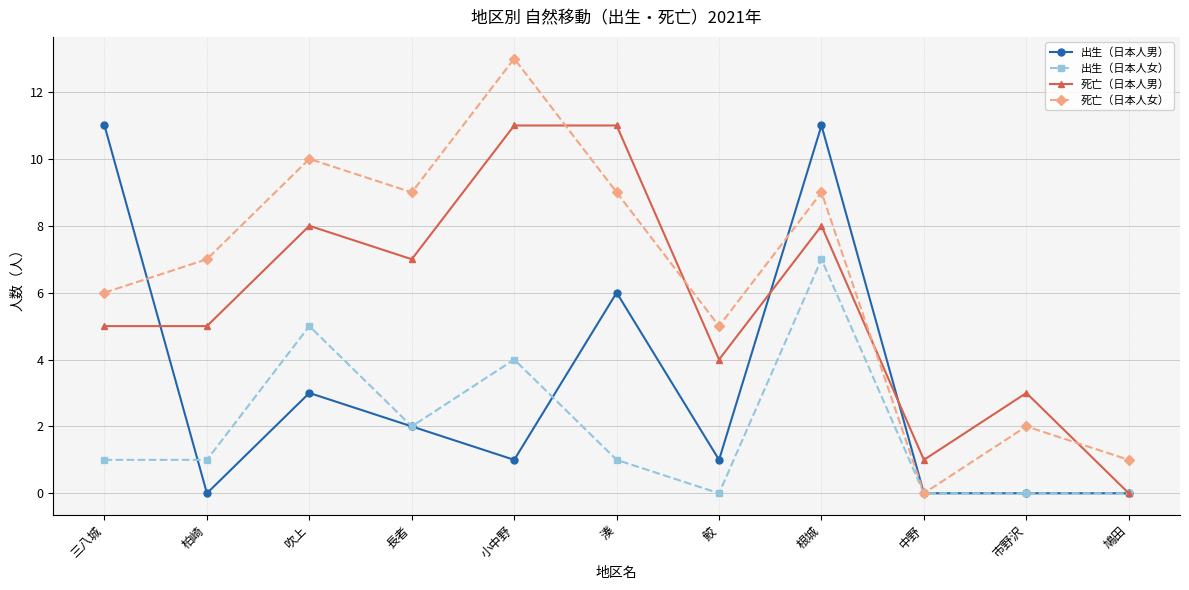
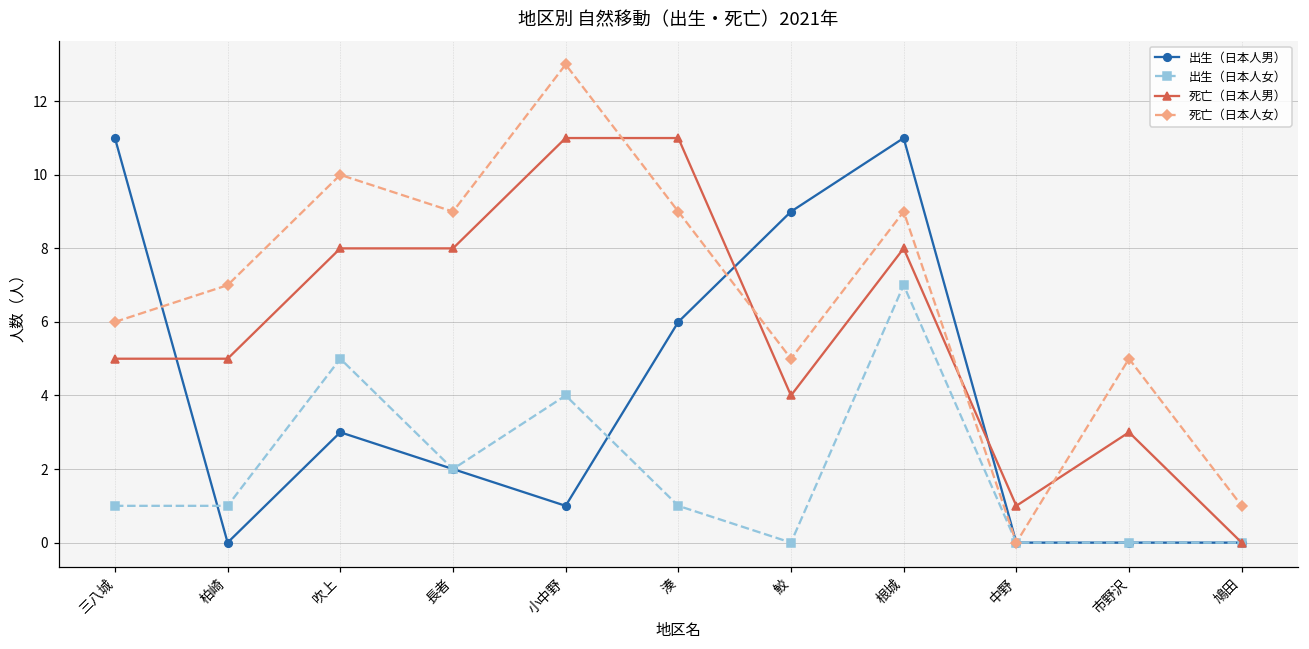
  {
    "出生（日本人男）": {
      "三八城": 11,
      "柏崎": 0,
      "吹上": 3,
      "小中野": 1,
      "湊": 6,
-     "鮫": 1,
+     "鮫": 9,
      "根城": 11
    },
    "出生（日本人女）": {
      "三八城": 1,
      "柏崎": 1,
      "吹上": 5,
      "小中野": 4,
      "湊": 1,
      "鮫": 0,
      "根城": 7
    },
    "死亡（日本人男）": {
      "三八城": 5,
      "柏崎": 5,
      "吹上": 8,
-     "長者": 7,
+     "長者": 8,
      "小中野": 11,
      "湊": 11,
      "鮫": 4,
      "根城": 8,
      "中野": 1,
      "市野沢": 3
    },
    "死亡（日本人女）": {
      "三八城": 6,
      "柏崎": 7,
      "吹上": 10,
      "長者": 9,
      "小中野": 13,
      "湊": 9,
      "鮫": 5,
      "根城": 9,
-     "市野沢": 2,
+     "市野沢": 5,
      "鳩田": 1
    }
  }
